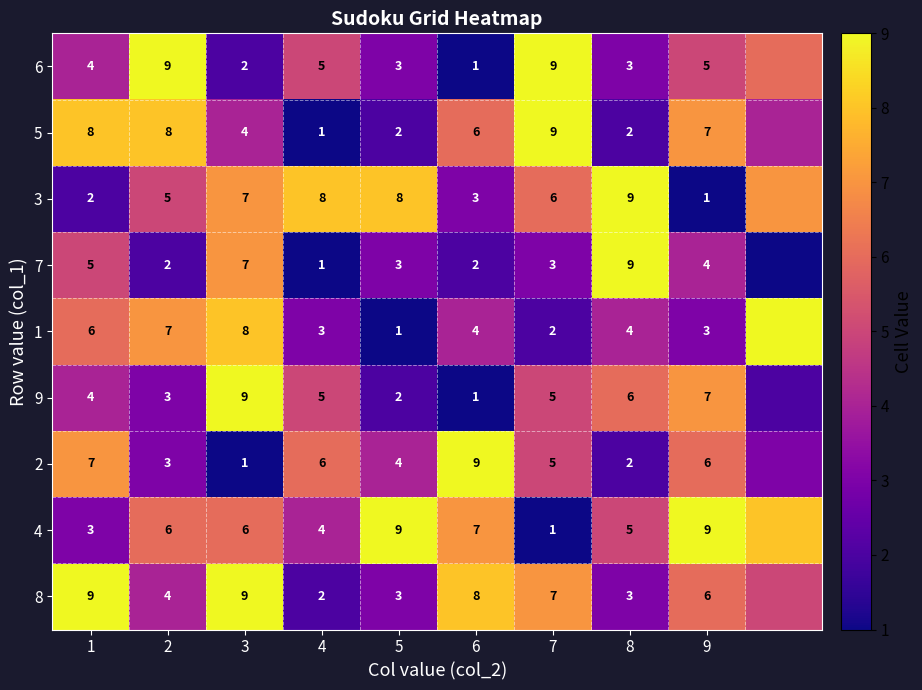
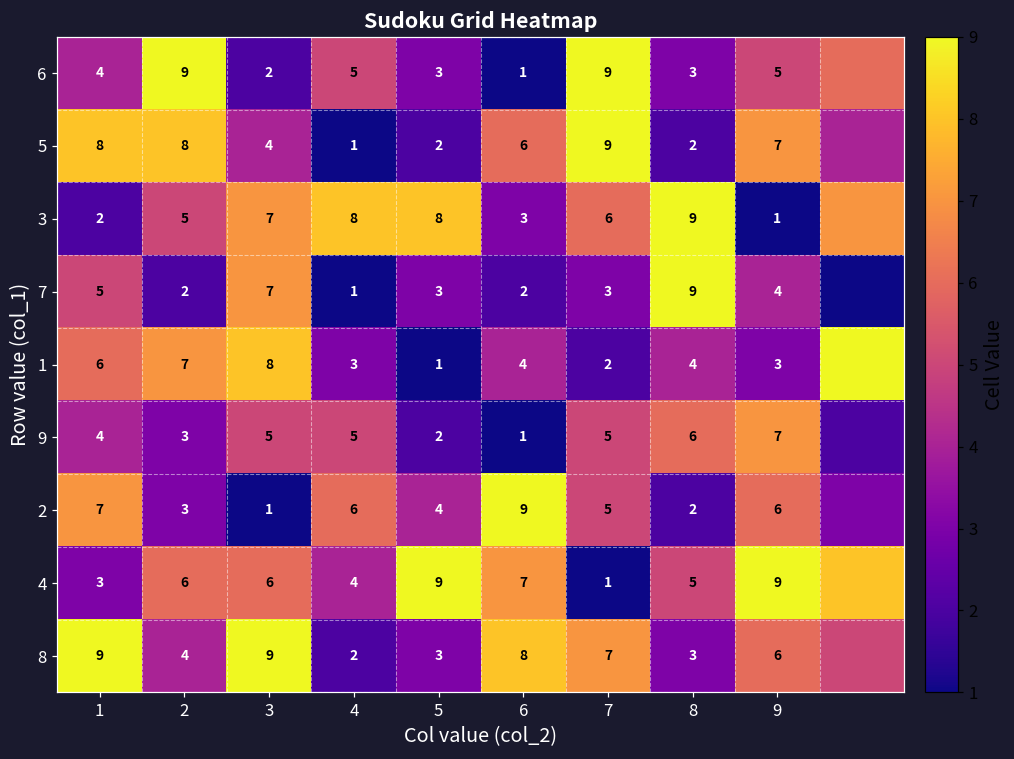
  {
    "6": {
      "1": 4,
      "2": 9,
      "3": 2,
      "4": 5,
      "5": 3,
      "6": 1,
      "7": 9,
      "8": 3,
      "9": 5
    },
    "5": {
      "1": 8,
      "2": 8,
      "3": 4,
      "4": 1,
      "5": 2,
      "6": 6,
      "7": 9,
      "8": 2,
      "9": 7
    },
    "3": {
      "1": 2,
      "2": 5,
      "3": 7,
      "4": 8,
      "5": 8,
      "6": 3,
      "7": 6,
      "8": 9,
      "9": 1
    },
    "7": {
      "1": 5,
      "2": 2,
      "3": 7,
      "4": 1,
      "5": 3,
      "6": 2,
      "7": 3,
      "8": 9,
      "9": 4
    },
    "1": {
      "1": 6,
      "2": 7,
      "3": 8,
      "4": 3,
      "5": 1,
      "6": 4,
      "7": 2,
      "8": 4,
      "9": 3
    },
    "9": {
      "1": 4,
      "2": 3,
-     "3": 9,
+     "3": 5,
      "4": 5,
      "5": 2,
      "6": 1,
      "7": 5,
      "8": 6,
      "9": 7
    },
    "2": {
      "1": 7,
      "2": 3,
      "3": 1,
      "4": 6,
      "5": 4,
      "6": 9,
      "7": 5,
      "8": 2,
      "9": 6
    },
    "4": {
      "1": 3,
      "2": 6,
      "3": 6,
      "4": 4,
      "5": 9,
      "6": 7,
      "7": 1,
      "8": 5,
      "9": 9
    },
    "8": {
      "1": 9,
      "2": 4,
      "3": 9,
      "4": 2,
      "5": 3,
      "6": 8,
      "7": 7,
      "8": 3,
      "9": 6
    }
  }
